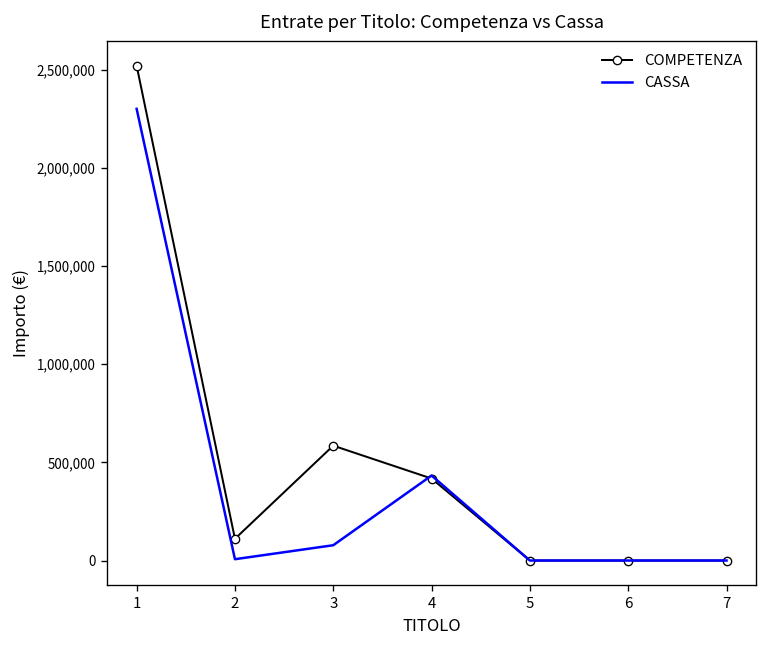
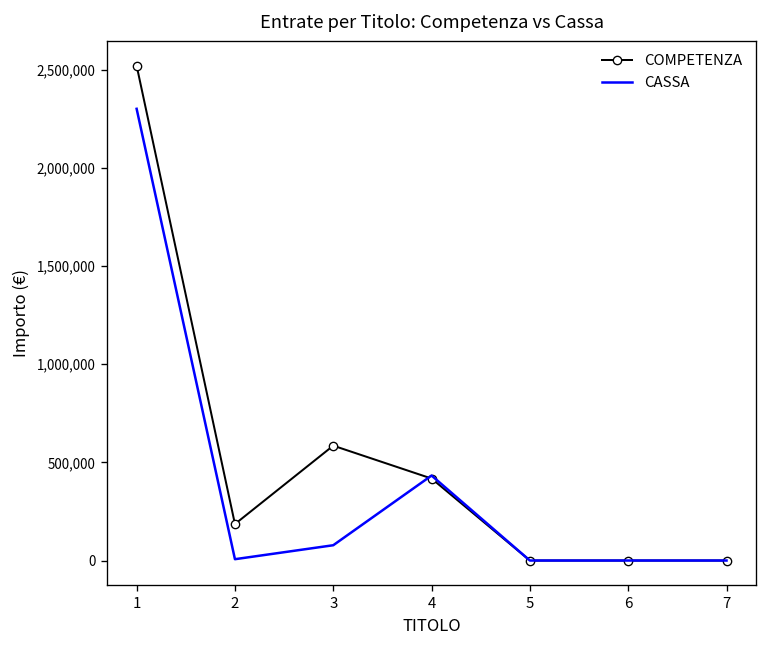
  {
    "COMPETENZA": {
      "1": "2,520,000",
-     "2": "110,000",
+     "2": "190,000",
      "3": "580,000"
    },
    "CASSA": {
      "1": "2,300,000",
      "2": "10,000",
      "3": "80,000"
    }
  }
